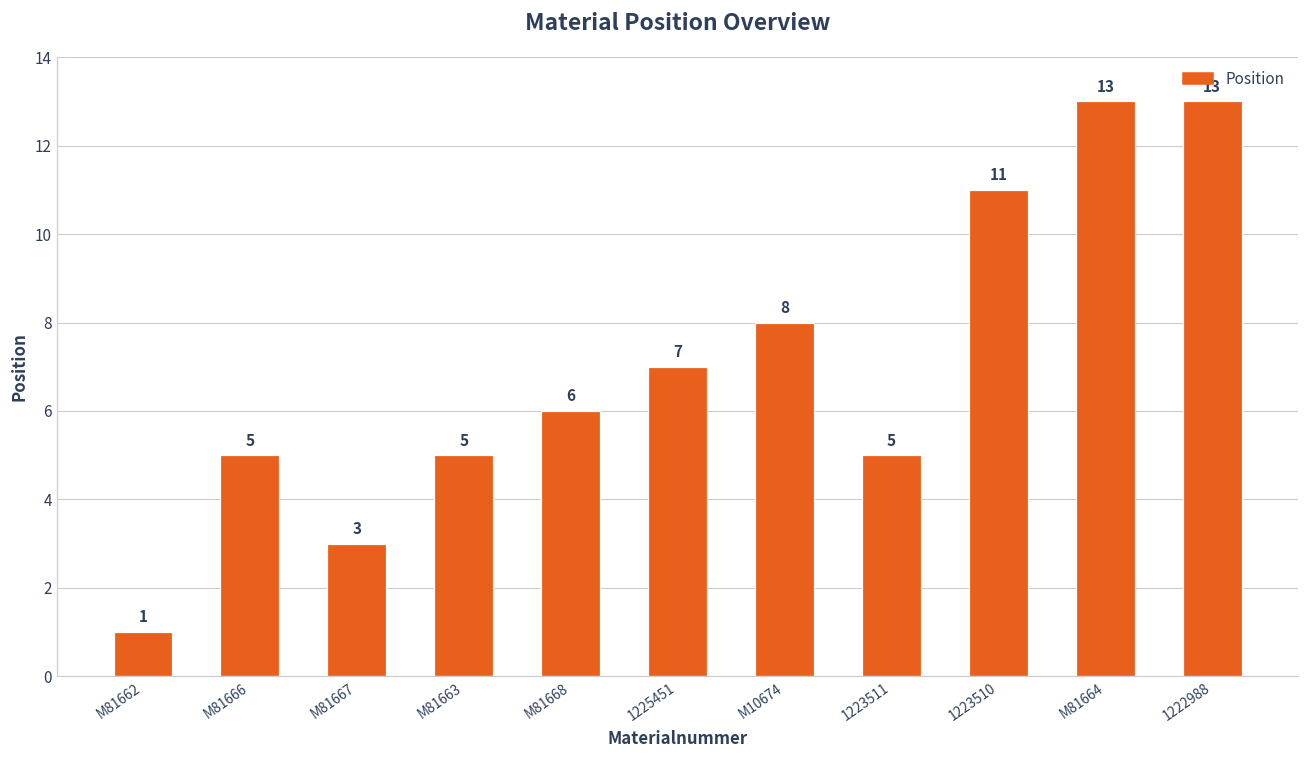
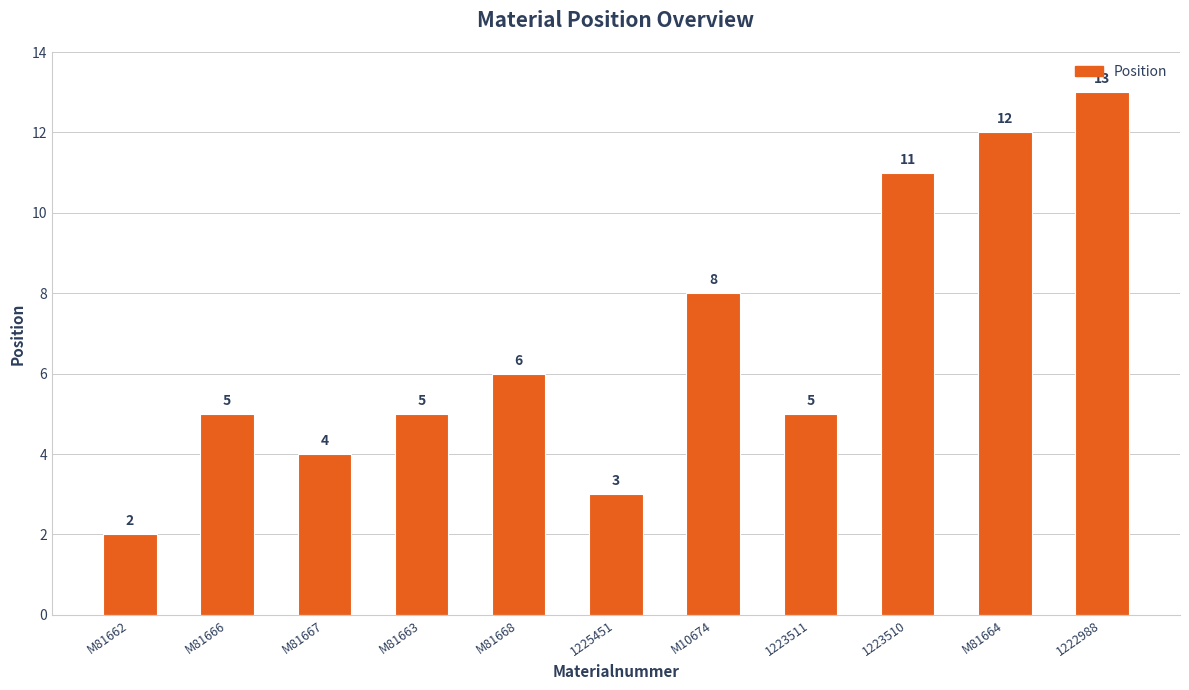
  {
-   "M81662": 1,
+   "M81662": 2,
    "M81666": 5,
-   "M81667": 3,
+   "M81667": 4,
    "M81663": 5,
    "M81668": 6,
-   "1225451": 7,
+   "1225451": 3,
    "M10674": 8,
    "1223511": 5,
    "1223510": 11,
-   "M81664": 13,
+   "M81664": 12,
    "1222988": 13
  }
